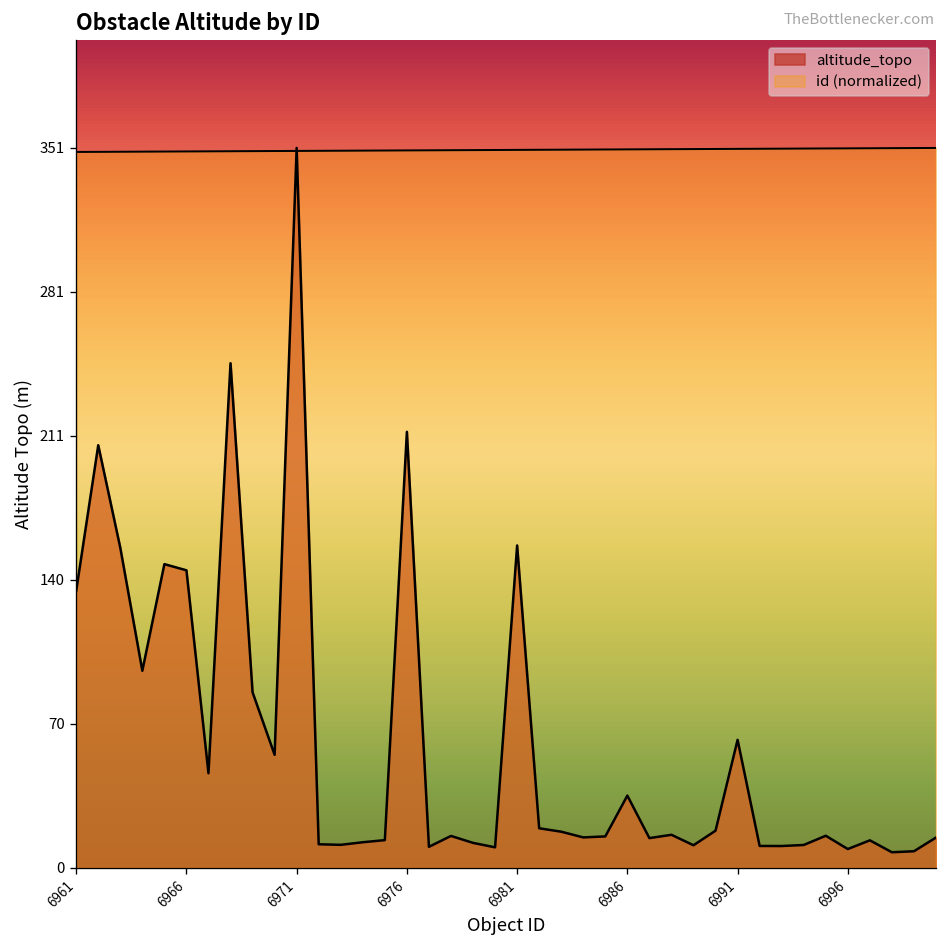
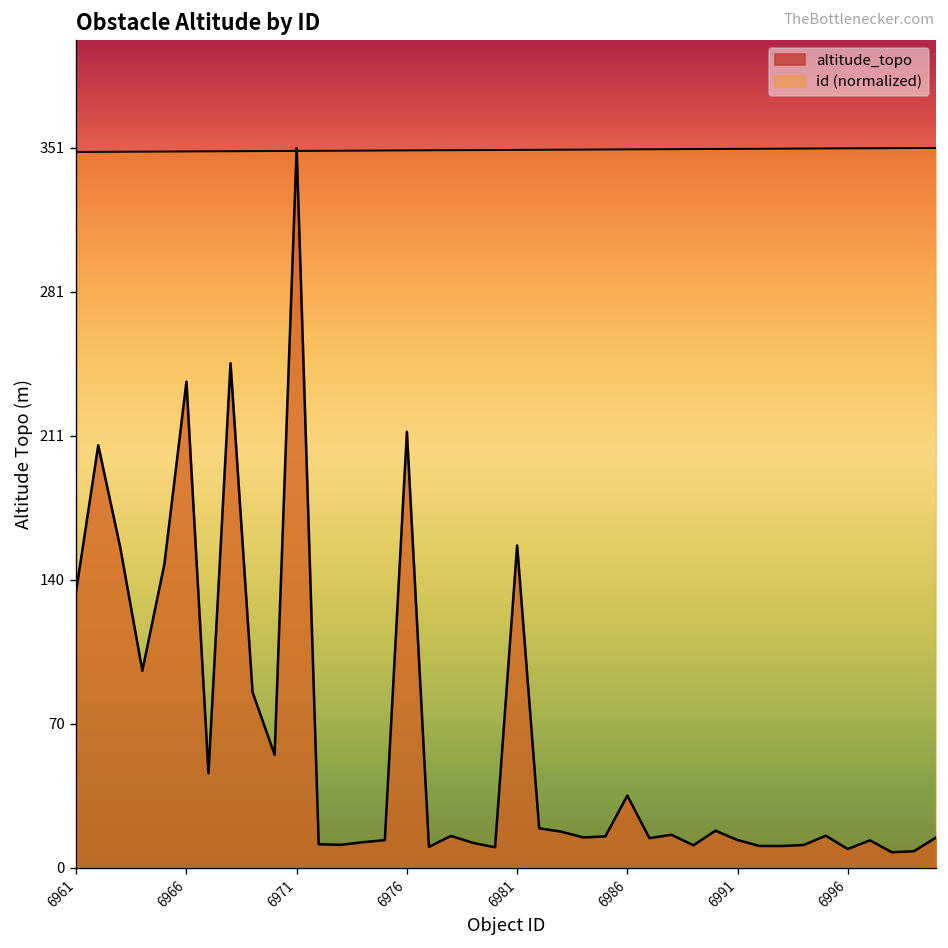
  {
    "altitude_topo": {
      "6961": 135,
-     "6966": 145,
+     "6966": 237,
      "6976": 213,
      "6981": 157,
      "6986": 35,
-     "6991": 62,
+     "6991": 13,
      "6996": 9
    },
    "id (normalized)": {
      "6961": 349,
      "6966": 349,
      "6976": 350,
      "6981": 350,
      "6986": 350,
      "6991": 351,
      "6996": 351
    }
  }
